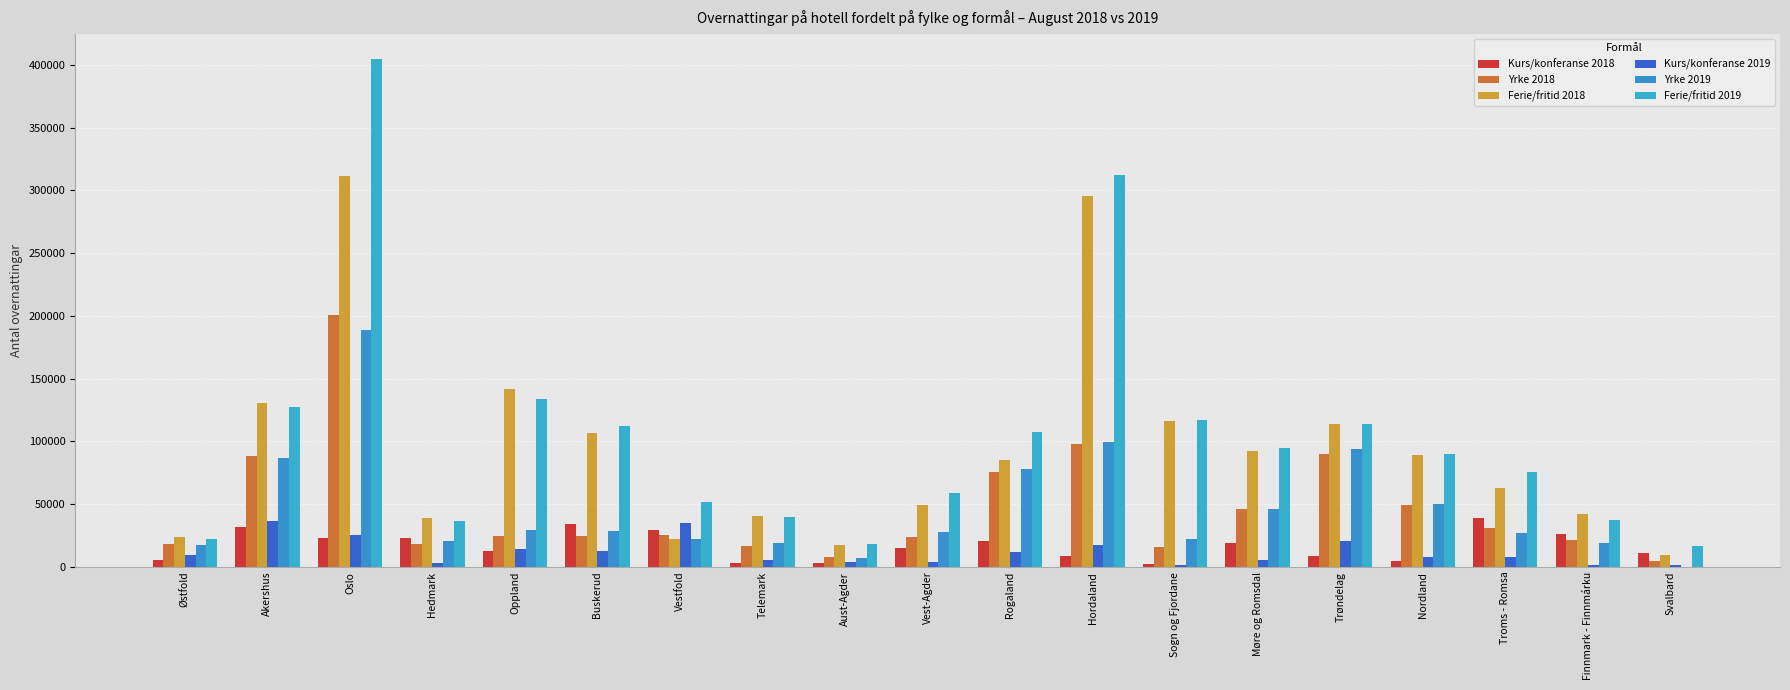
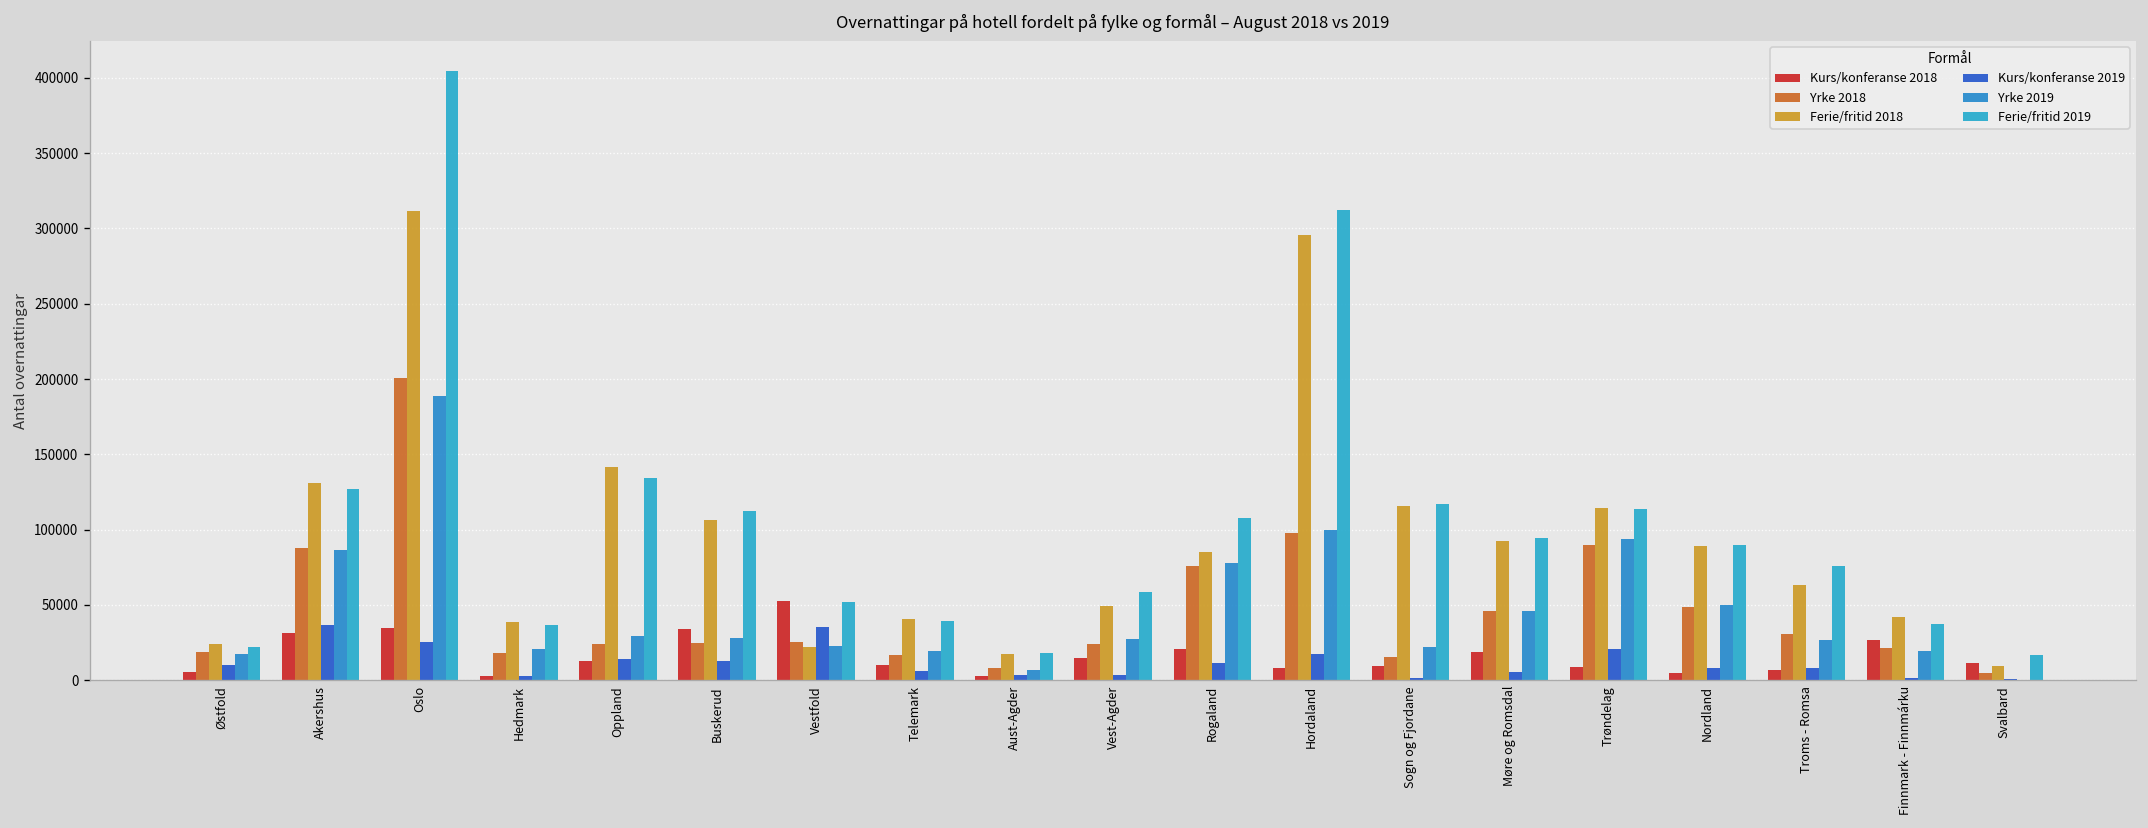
  {
    "Kurs/konferanse 2018": {
      "Østfold": 5000,
      "Akershus": 32000,
-     "Oslo": 23000,
-     "Hedmark": 23000,
+     "Oslo": 35000,
+     "Hedmark": 3000,
      "Oppland": 13000,
      "Buskerud": 34000,
-     "Vestfold": 30000,
-     "Telemark": 3000,
+     "Vestfold": 53000,
+     "Telemark": 10000,
      "Aust-Agder": 3000,
      "Vest-Agder": 15000,
      "Rogaland": 21000,
      "Hordaland": 8000,
-     "Sogn og Fjordane": 2000,
+     "Sogn og Fjordane": 9000,
      "Møre og Romsdal": 19000,
      "Trøndelag": 9000,
      "Nordland": 5000,
-     "Troms - Romsa": 39000,
+     "Troms - Romsa": 7000,
      "Finnmark - Finnmárku": 27000,
      "Svalbard": 11000
    }
  }
